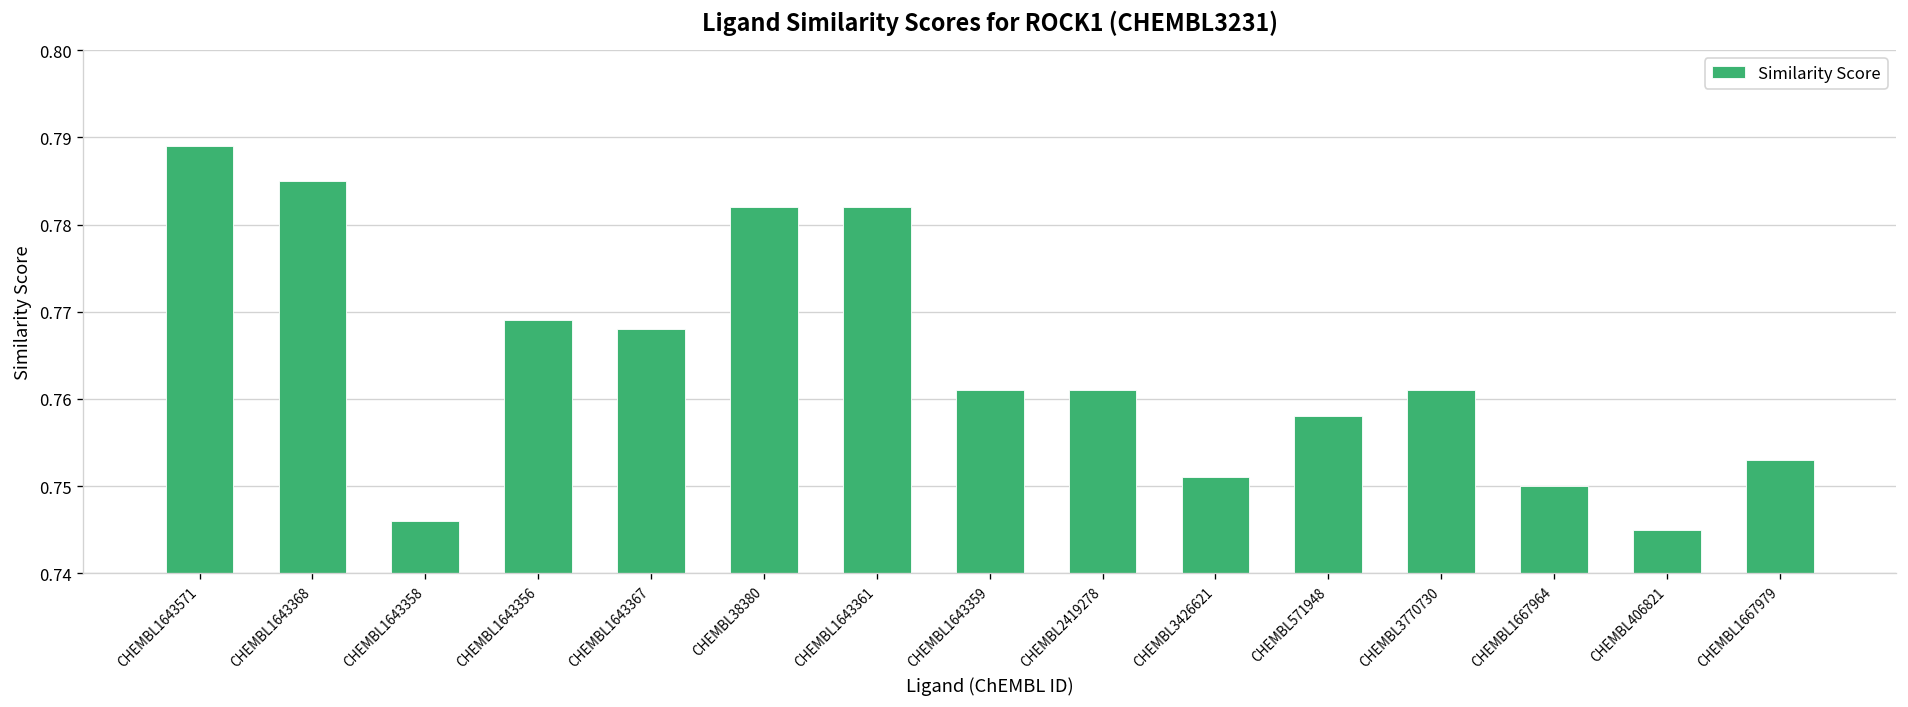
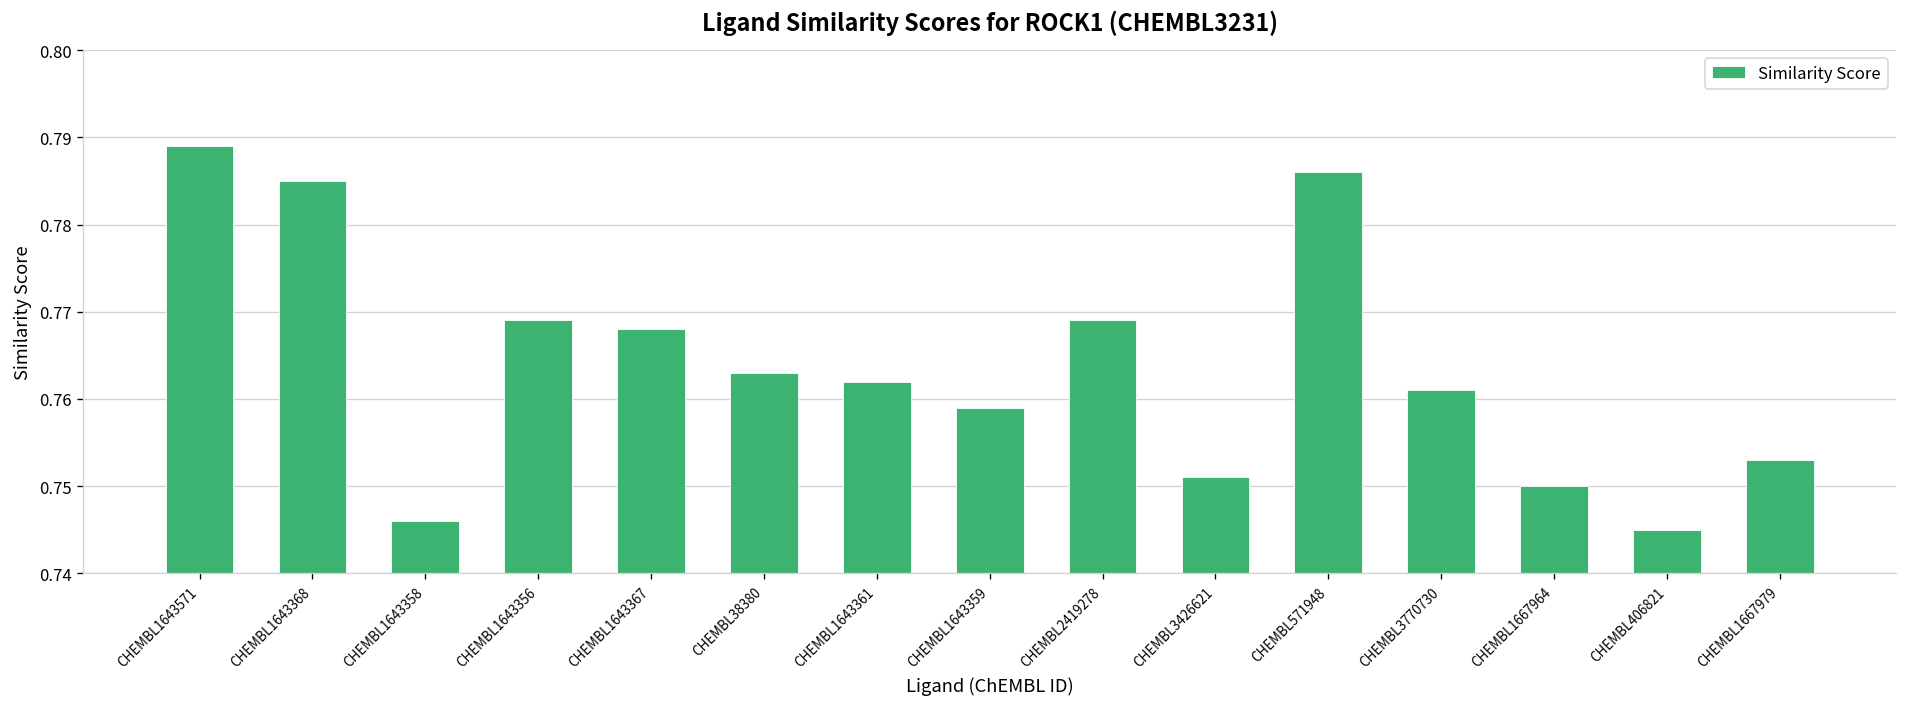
  {
    "CHEMBL1643571": 0.789,
    "CHEMBL1643368": 0.785,
    "CHEMBL1643358": 0.746,
    "CHEMBL1643356": 0.769,
    "CHEMBL1643367": 0.768,
-   "CHEMBL38380": 0.782,
-   "CHEMBL1643361": 0.782,
-   "CHEMBL1643359": 0.761,
-   "CHEMBL2419278": 0.761,
+   "CHEMBL38380": 0.763,
+   "CHEMBL1643361": 0.762,
+   "CHEMBL1643359": 0.759,
+   "CHEMBL2419278": 0.769,
    "CHEMBL3426621": 0.751,
-   "CHEMBL571948": 0.758,
+   "CHEMBL571948": 0.786,
    "CHEMBL3770730": 0.761,
    "CHEMBL1667964": 0.750,
    "CHEMBL406821": 0.745,
    "CHEMBL1667979": 0.753
  }
